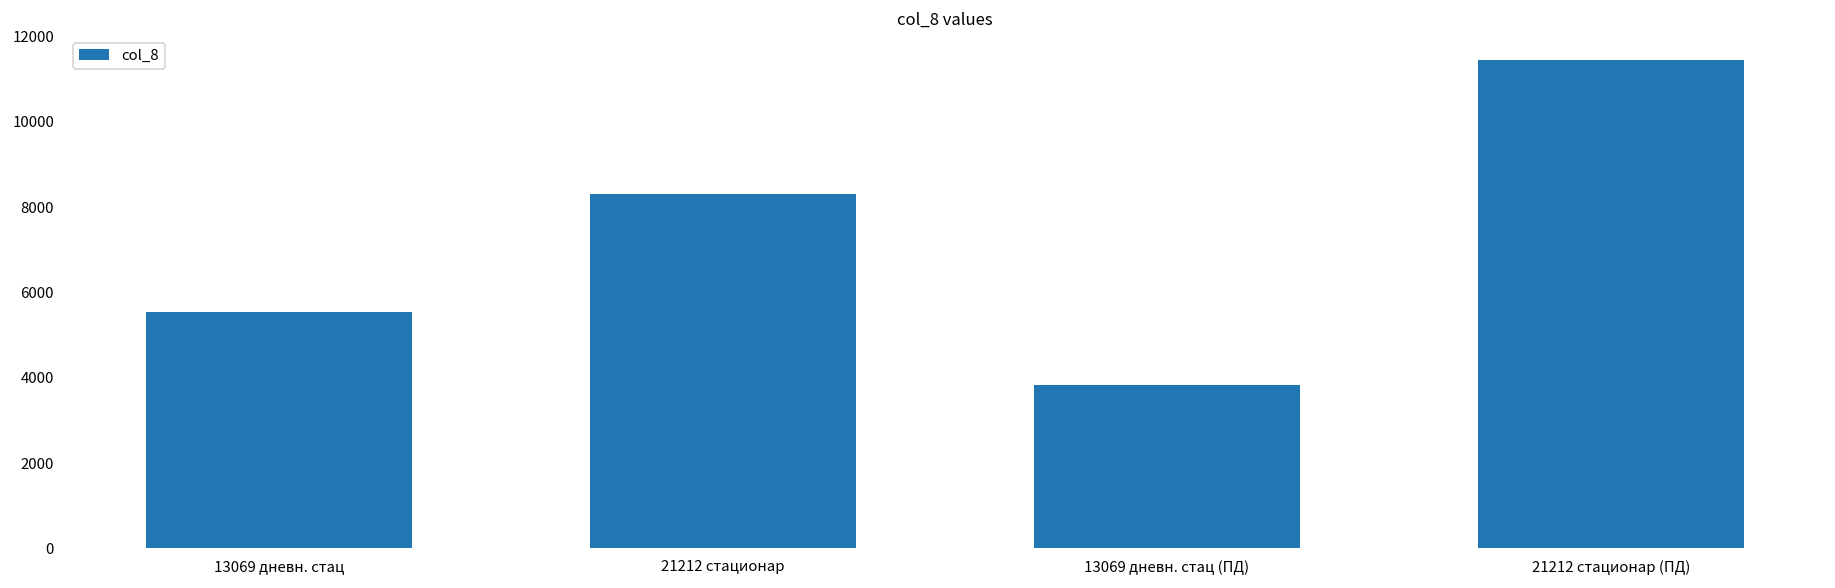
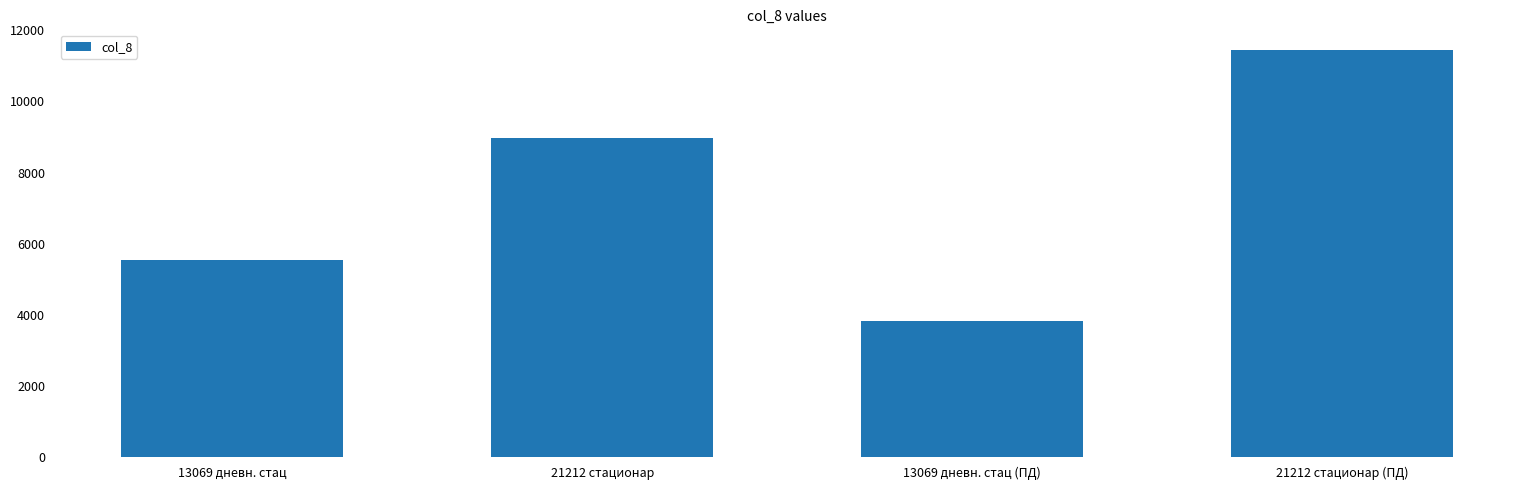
  {
    "13069 дневн. стац": 5500,
-   "21212 стационар": 8300,
+   "21212 стационар": 9000,
    "13069 дневн. стац (ПД)": 3800,
    "21212 стационар (ПД)": 11500
  }
